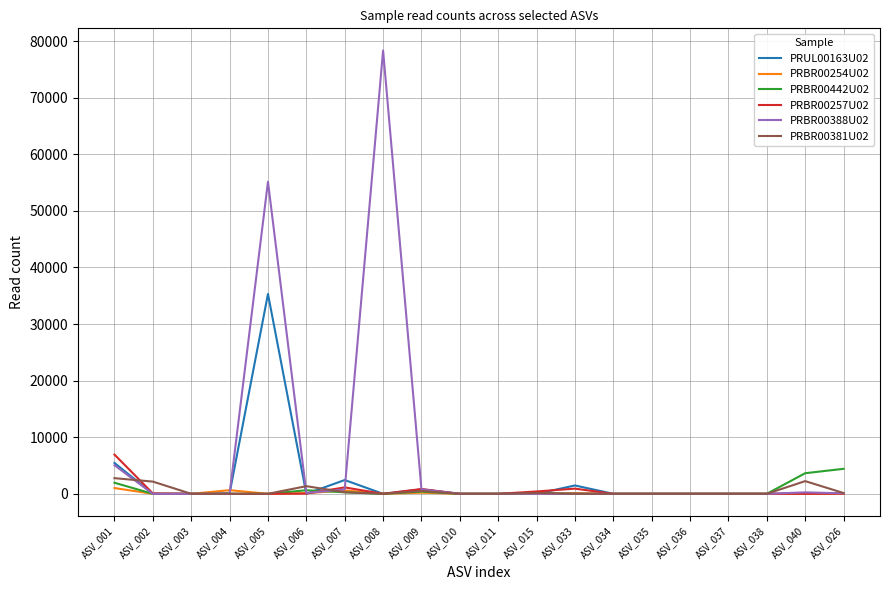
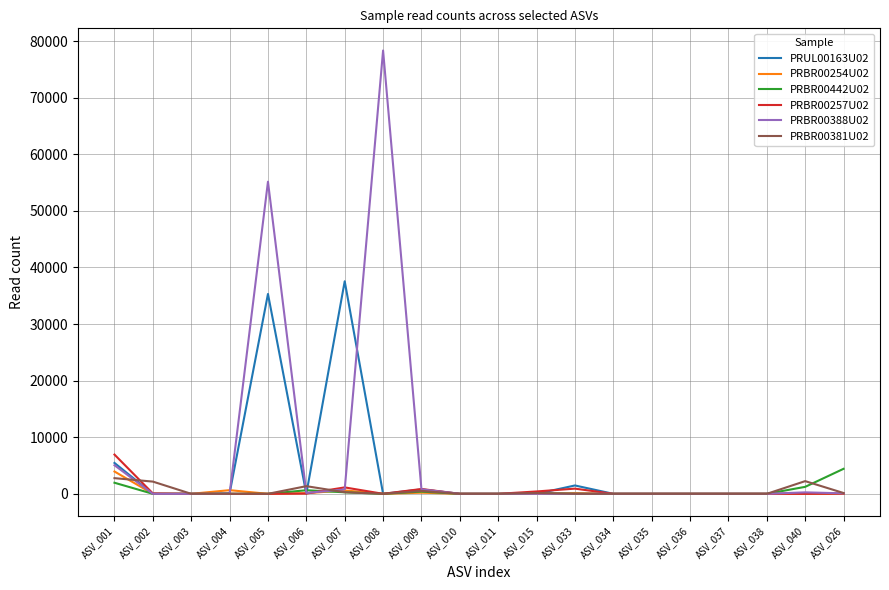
  {
    "PRUL00163U02": {
      "ASV_005": 35000,
-     "ASV_007": 2000,
+     "ASV_007": 38000,
      "ASV_033": 1000
    },
    "PRBR00254U02": {
-     "ASV_001": 1000,
+     "ASV_001": 4000,
      "ASV_004": 1000
    },
    "PRBR00442U02": {
      "ASV_001": 2000,
      "ASV_006": 1000,
-     "ASV_040": 4000,
+     "ASV_040": 1000,
      "ASV_026": 4000
    },
    "PRBR00257U02": {
      "ASV_001": 7000,
      "ASV_033": 1000
    },
    "PRBR00388U02": {
      "ASV_005": 55000,
      "ASV_008": 78000
    },
    "PRBR00381U02": {
      "ASV_001": 3000,
      "ASV_002": 2000,
      "ASV_006": 1000,
      "ASV_040": 2000
    }
  }
